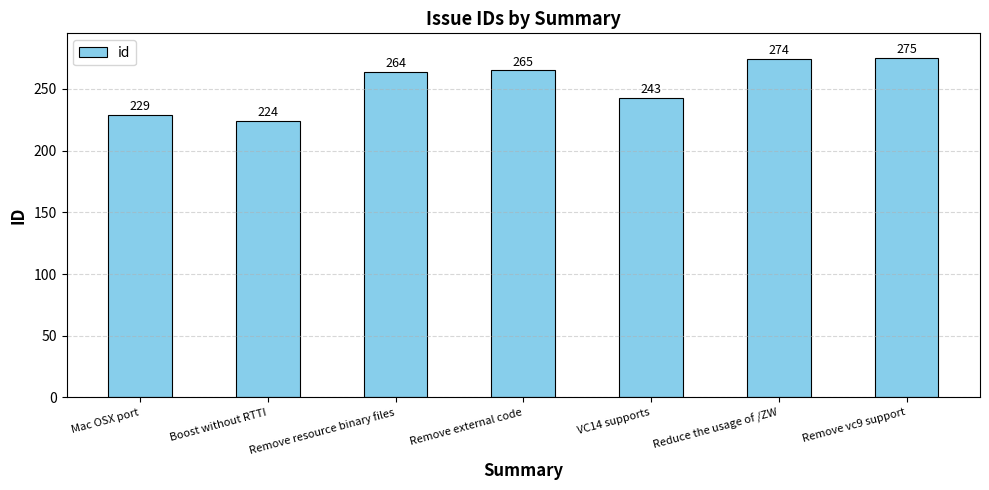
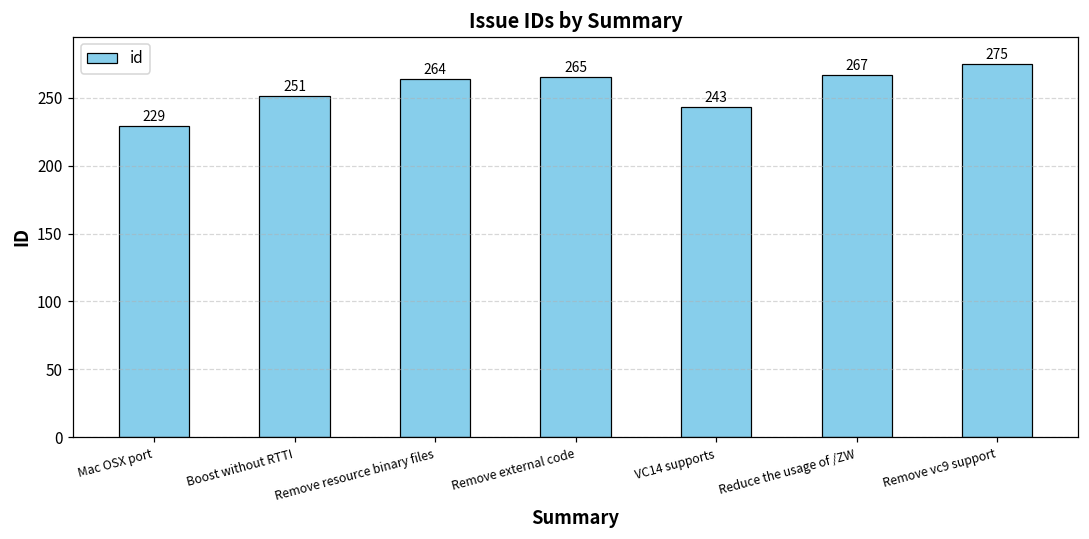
  {
    "Mac OSX port": 229,
-   "Boost without RTTI": 224,
+   "Boost without RTTI": 251,
    "Remove resource binary files": 264,
    "Remove external code": 265,
    "VC14 supports": 243,
-   "Reduce the usage of /ZW": 274,
+   "Reduce the usage of /ZW": 267,
    "Remove vc9 support": 275
  }
